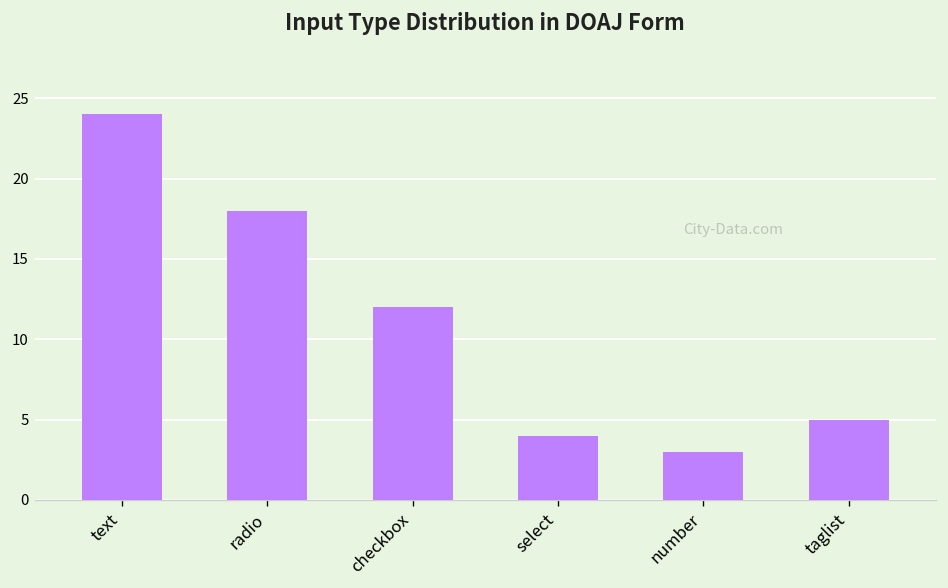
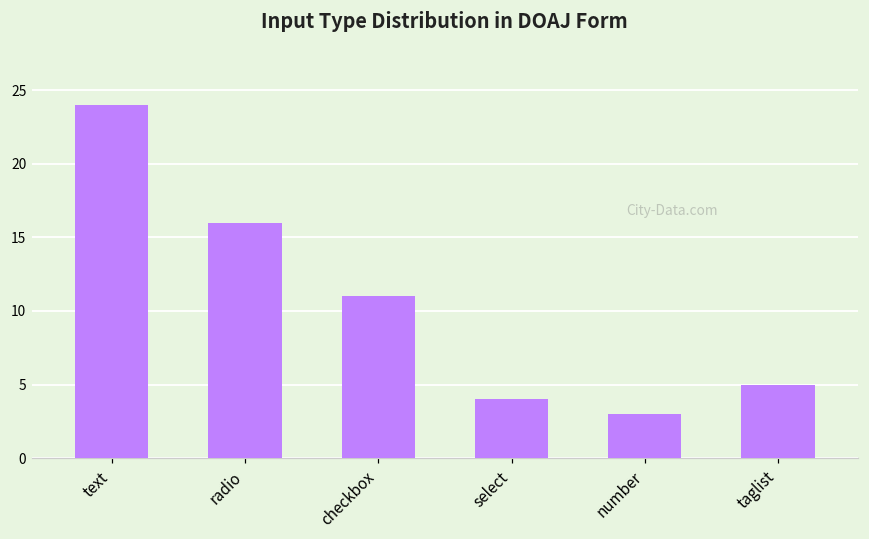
  {
    "text": 24,
-   "radio": 18,
-   "checkbox": 12,
+   "radio": 16,
+   "checkbox": 11,
    "select": 4,
    "number": 3,
    "taglist": 5
  }
